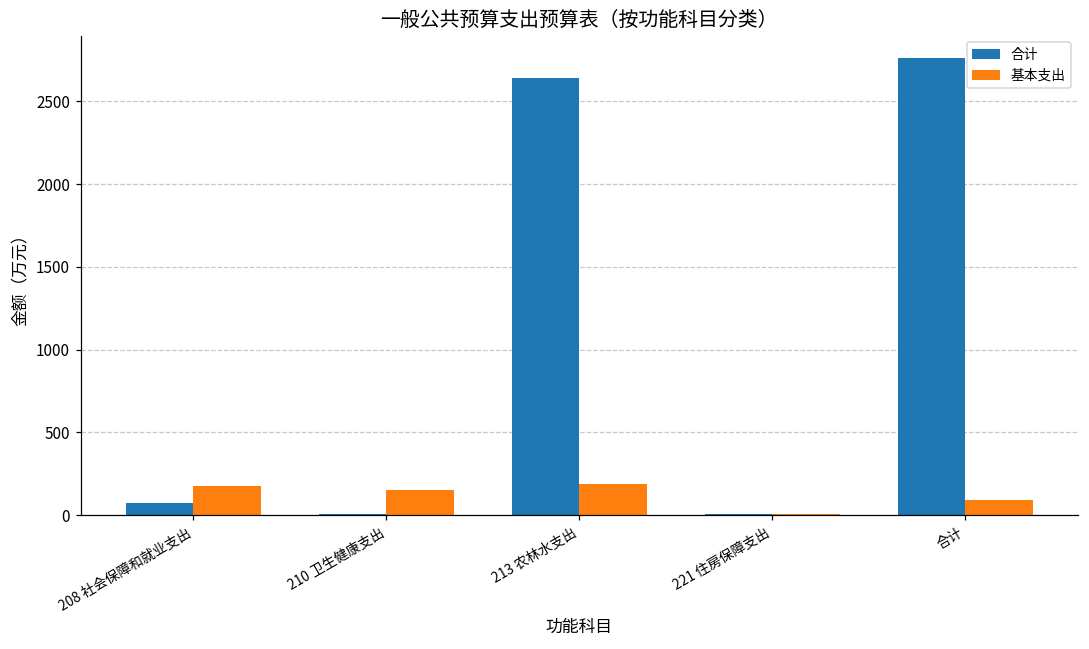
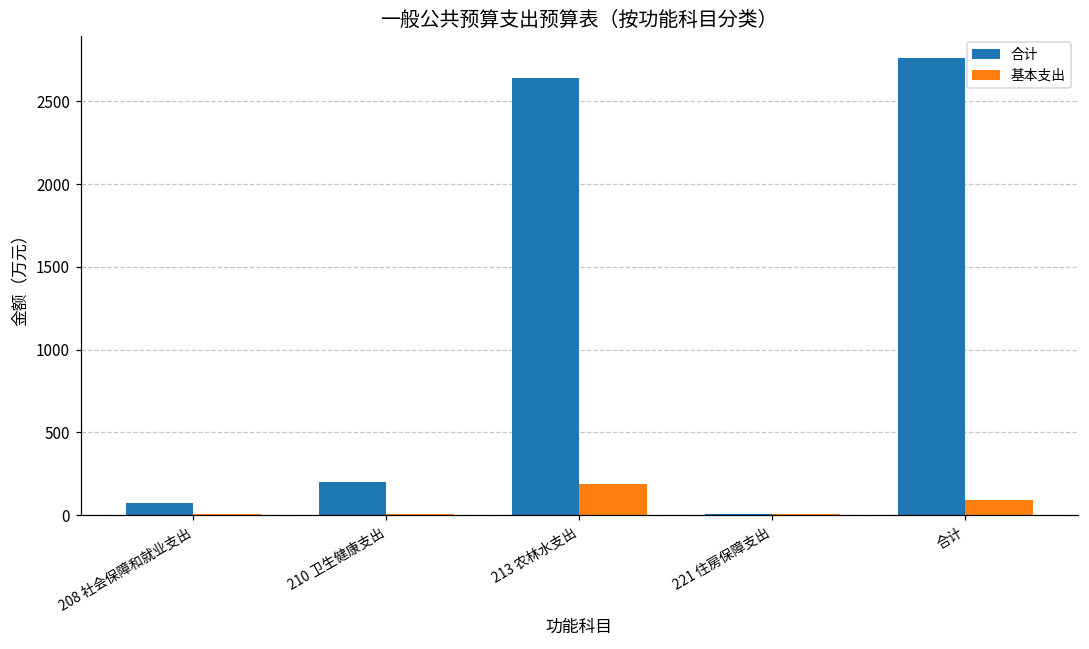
  {
    "合计": {
      "208 社会保障和就业支出": 70,
-     "210 卫生健康支出": 10,
+     "210 卫生健康支出": 200,
      "213 农林水支出": 2640,
      "合计": 2760
    },
    "基本支出": {
-     "208 社会保障和就业支出": 180,
-     "210 卫生健康支出": 150,
+     "208 社会保障和就业支出": 10,
+     "210 卫生健康支出": 10,
      "213 农林水支出": 190,
      "合计": 90
    }
  }
